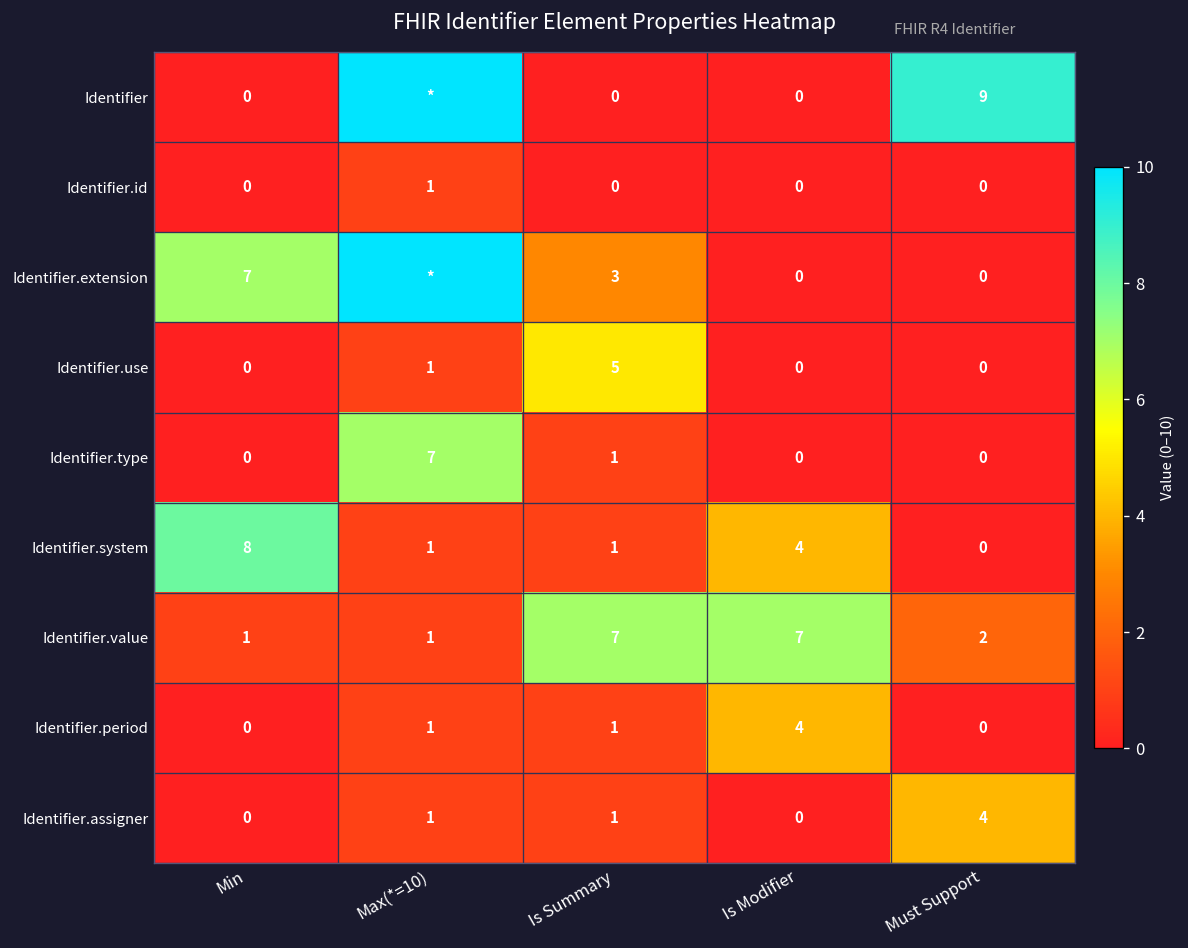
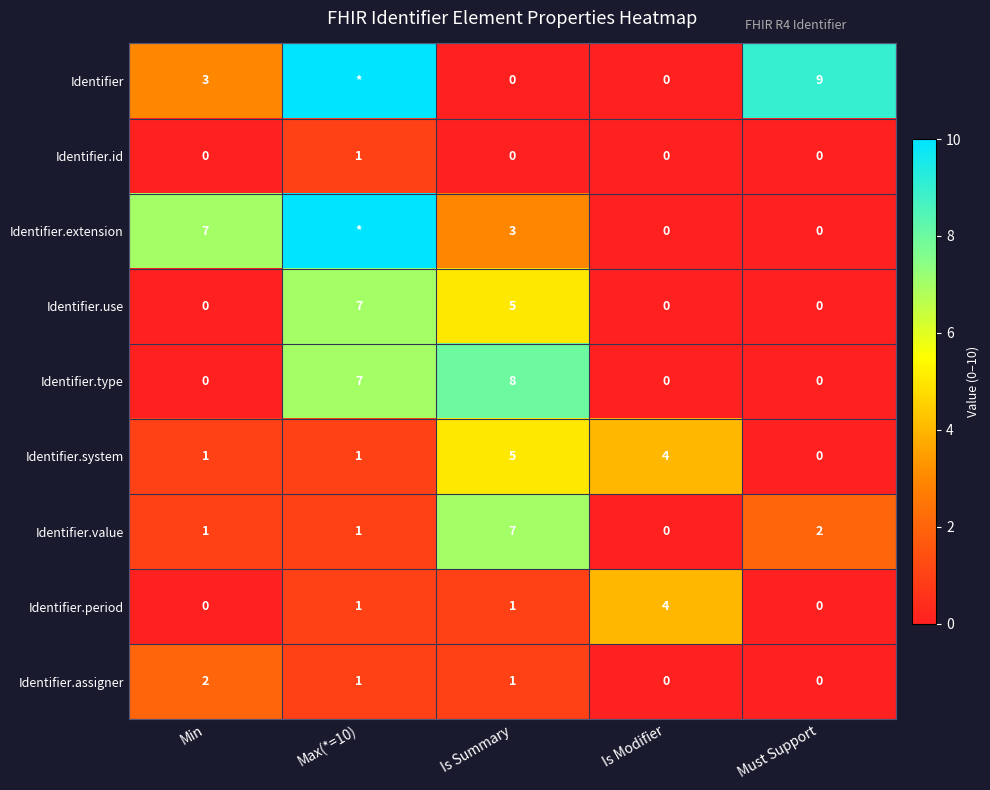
  {
    "Identifier": {
-     "Min": 0,
+     "Min": 3,
      "Is Summary": 0,
      "Is Modifier": 0,
      "Must Support": 9
    },
    "Identifier.id": {
      "Min": 0,
      "Max(*=10)": 1,
      "Is Summary": 0,
      "Is Modifier": 0,
      "Must Support": 0
    },
    "Identifier.extension": {
      "Min": 7,
      "Is Summary": 3,
      "Is Modifier": 0,
      "Must Support": 0
    },
    "Identifier.use": {
      "Min": 0,
-     "Max(*=10)": 1,
+     "Max(*=10)": 7,
      "Is Summary": 5,
      "Is Modifier": 0,
      "Must Support": 0
    },
    "Identifier.type": {
      "Min": 0,
      "Max(*=10)": 7,
-     "Is Summary": 1,
+     "Is Summary": 8,
      "Is Modifier": 0,
      "Must Support": 0
    },
    "Identifier.system": {
-     "Min": 8,
+     "Min": 1,
      "Max(*=10)": 1,
-     "Is Summary": 1,
+     "Is Summary": 5,
      "Is Modifier": 4,
      "Must Support": 0
    },
    "Identifier.value": {
      "Min": 1,
      "Max(*=10)": 1,
      "Is Summary": 7,
-     "Is Modifier": 7,
+     "Is Modifier": 0,
      "Must Support": 2
    },
    "Identifier.period": {
      "Min": 0,
      "Max(*=10)": 1,
      "Is Summary": 1,
      "Is Modifier": 4,
      "Must Support": 0
    },
    "Identifier.assigner": {
-     "Min": 0,
+     "Min": 2,
      "Max(*=10)": 1,
      "Is Summary": 1,
      "Is Modifier": 0,
-     "Must Support": 4
+     "Must Support": 0
    }
  }
